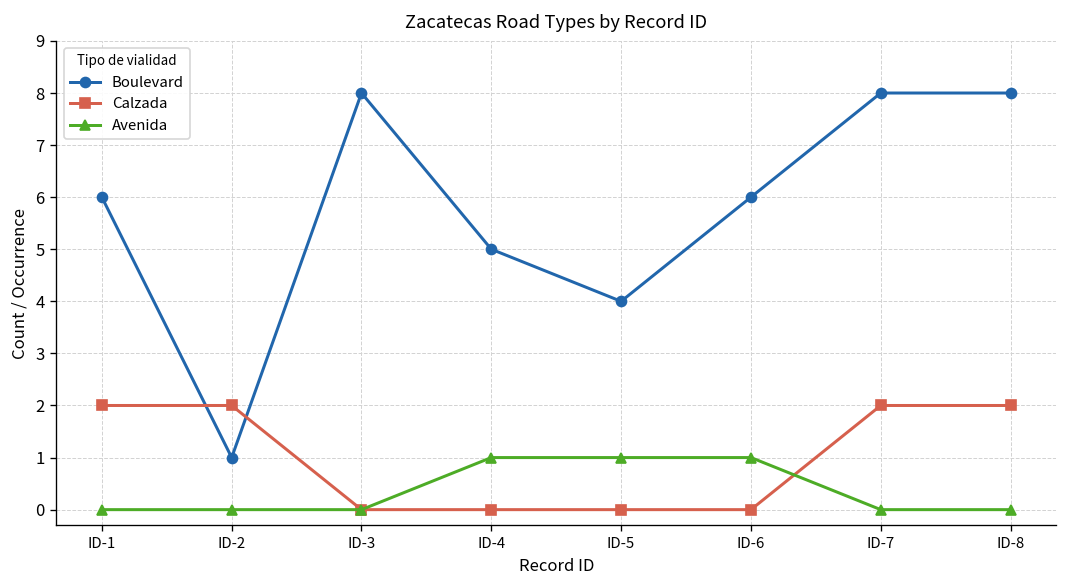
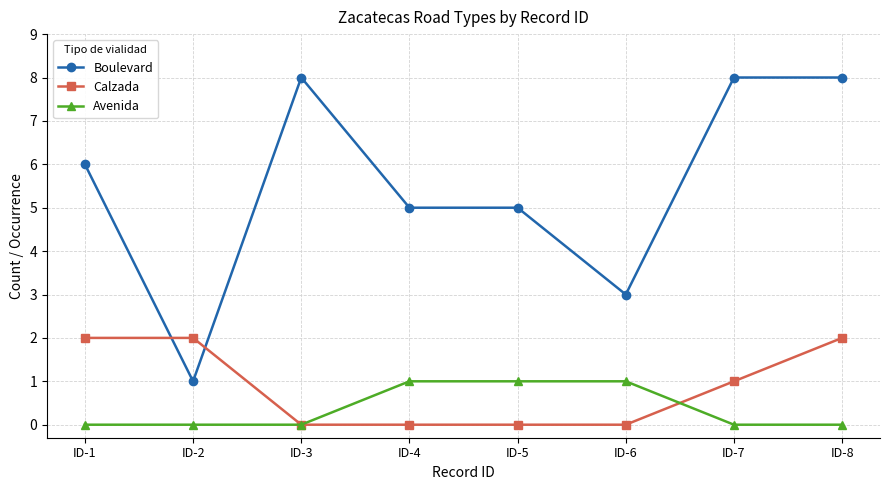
  {
    "Boulevard": {
      "ID-1": 6,
      "ID-2": 1,
      "ID-3": 8,
      "ID-4": 5,
-     "ID-5": 4,
-     "ID-6": 6,
+     "ID-5": 5,
+     "ID-6": 3,
      "ID-7": 8,
      "ID-8": 8
    },
    "Calzada": {
      "ID-1": 2,
      "ID-2": 2,
      "ID-4": 0,
      "ID-5": 0,
      "ID-6": 0,
-     "ID-7": 2,
+     "ID-7": 1,
      "ID-8": 2
    },
    "Avenida": {
      "ID-1": 0,
      "ID-2": 0,
      "ID-4": 1,
      "ID-5": 1,
      "ID-6": 1,
      "ID-7": 0,
      "ID-8": 0
    }
  }
